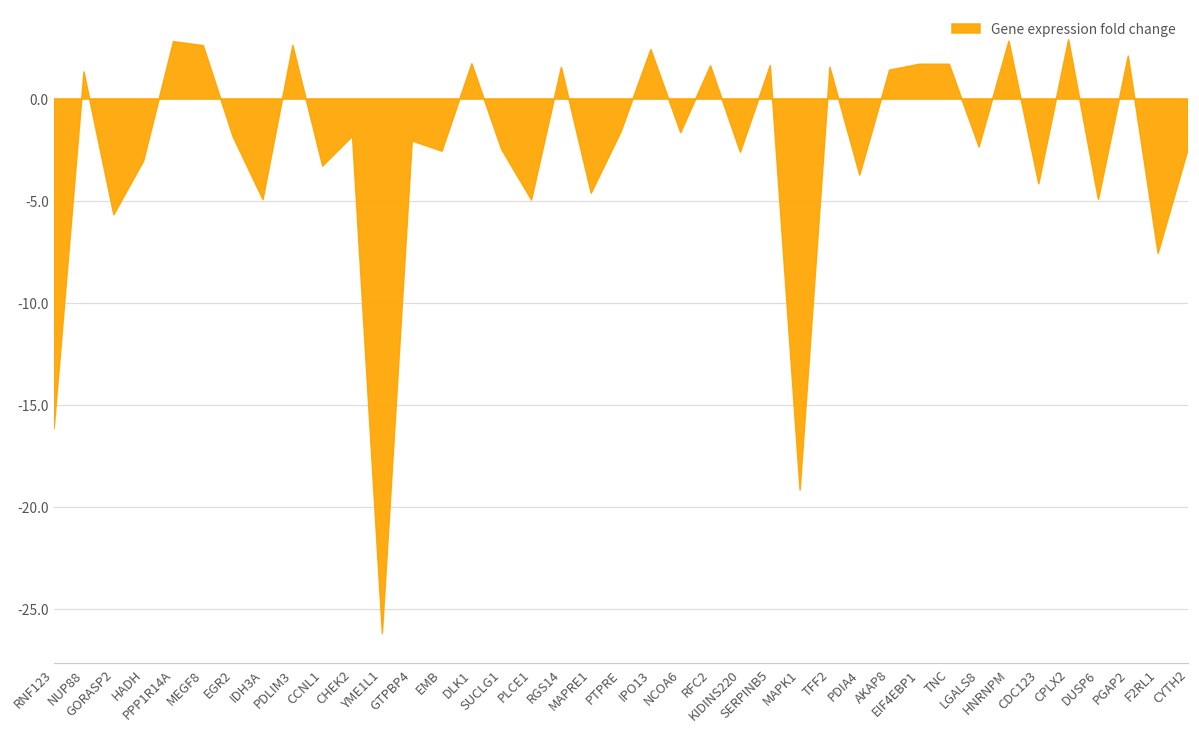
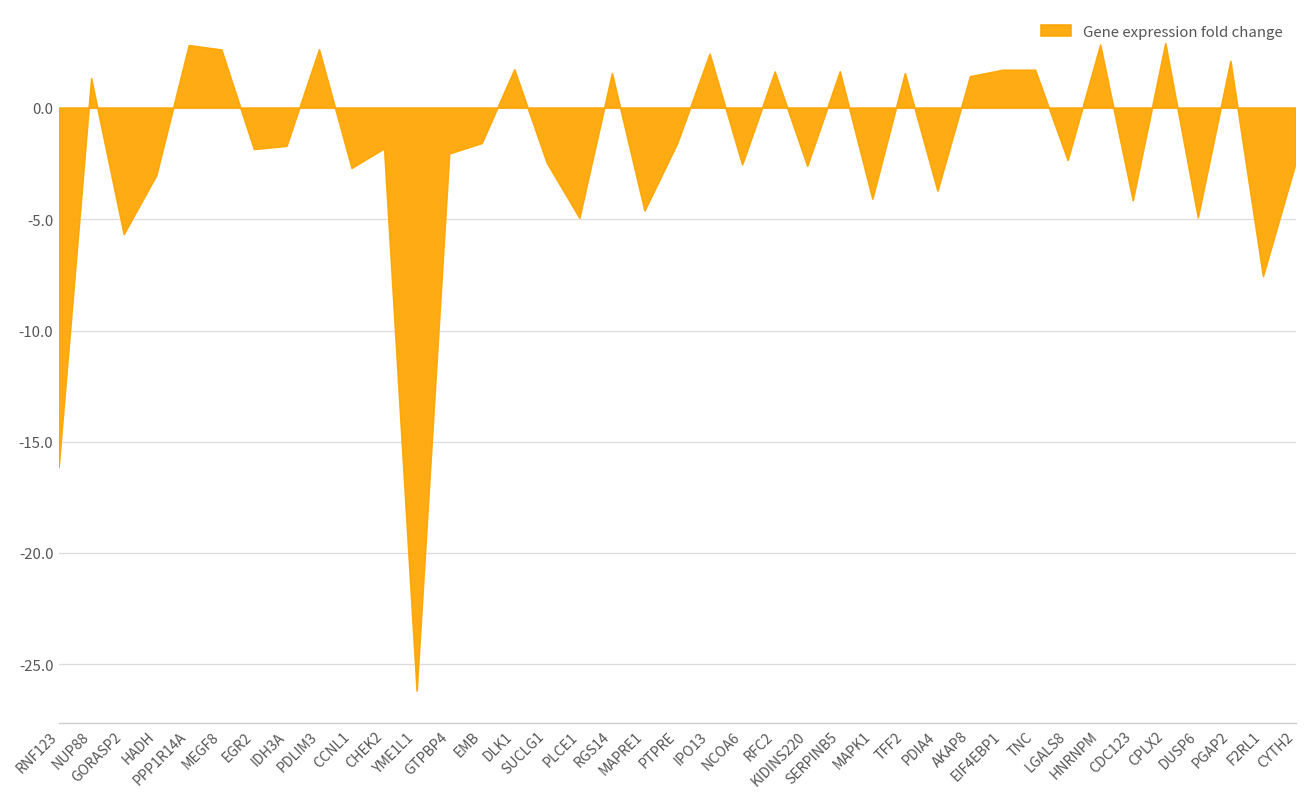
  {
    "RNF123": -16.2,
    "NUP88": 1.3,
    "GORASP2": -5.7,
    "HADH": -3.0,
    "PPP1R14A": 2.8,
    "MEGF8": 2.6,
    "EGR2": -1.9,
-   "IDH3A": -4.9,
+   "IDH3A": -1.7,
    "PDLIM3": 2.6,
-   "CCNL1": -3.3,
+   "CCNL1": -2.7,
    "CHEK2": -1.8,
    "YME1L1": -26.2,
    "GTPBP4": -2.1,
-   "EMB": -2.6,
+   "EMB": -1.6,
    "DLK1": 1.7,
    "SUCLG1": -2.5,
    "PLCE1": -5.0,
    "RGS14": 1.6,
    "MAPRE1": -4.6,
    "PTPRE": -1.6,
    "IPO13": 2.4,
-   "NCOA6": -1.7,
+   "NCOA6": -2.6,
    "RFC2": 1.6,
    "KIDINS220": -2.6,
    "SERPINB5": 1.6,
-   "MAPK1": -19.2,
+   "MAPK1": -4.1,
    "TFF2": 1.6,
    "PDIA4": -3.7,
    "AKAP8": 1.4,
    "EIF4EBP1": 1.7,
    "TNC": 1.7,
    "LGALS8": -2.4,
    "HNRNPM": 2.8,
    "CDC123": -4.2,
    "CPLX2": 2.9,
    "DUSP6": -4.9,
    "PGAP2": 2.1,
    "F2RL1": -7.6,
    "CYTH2": -2.5
  }
